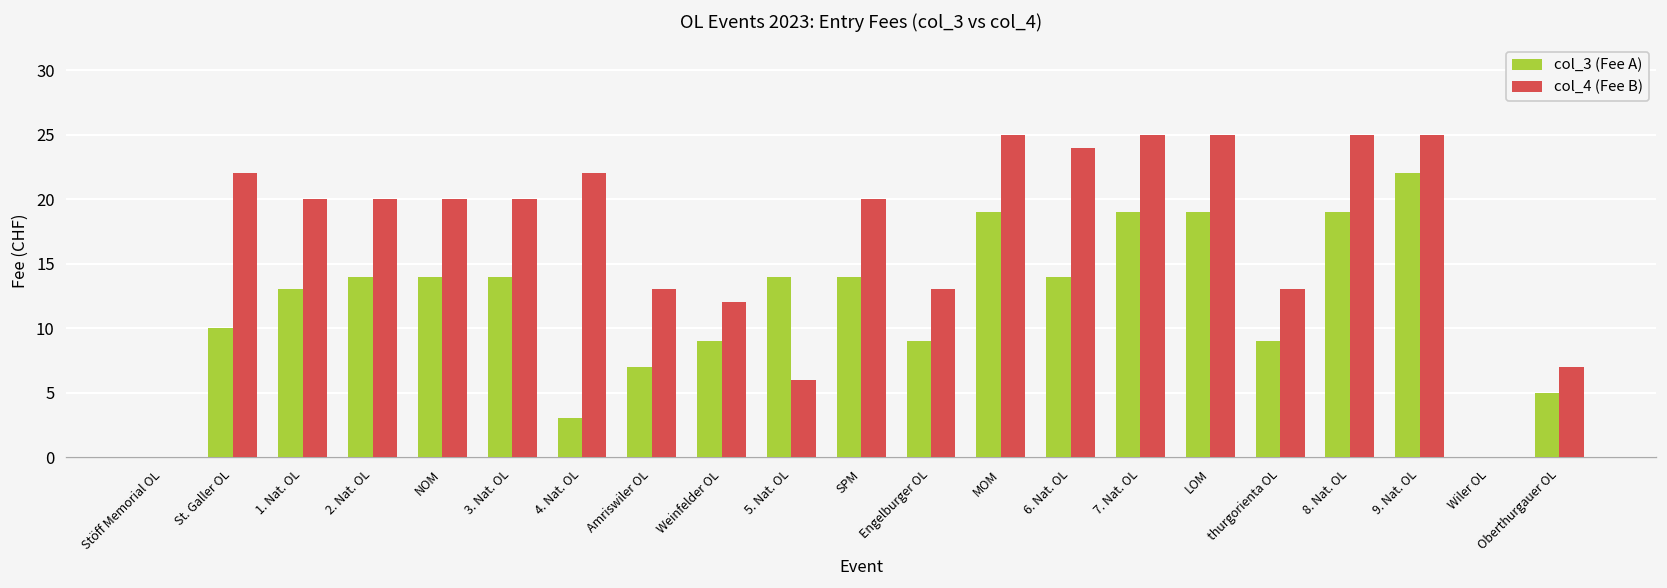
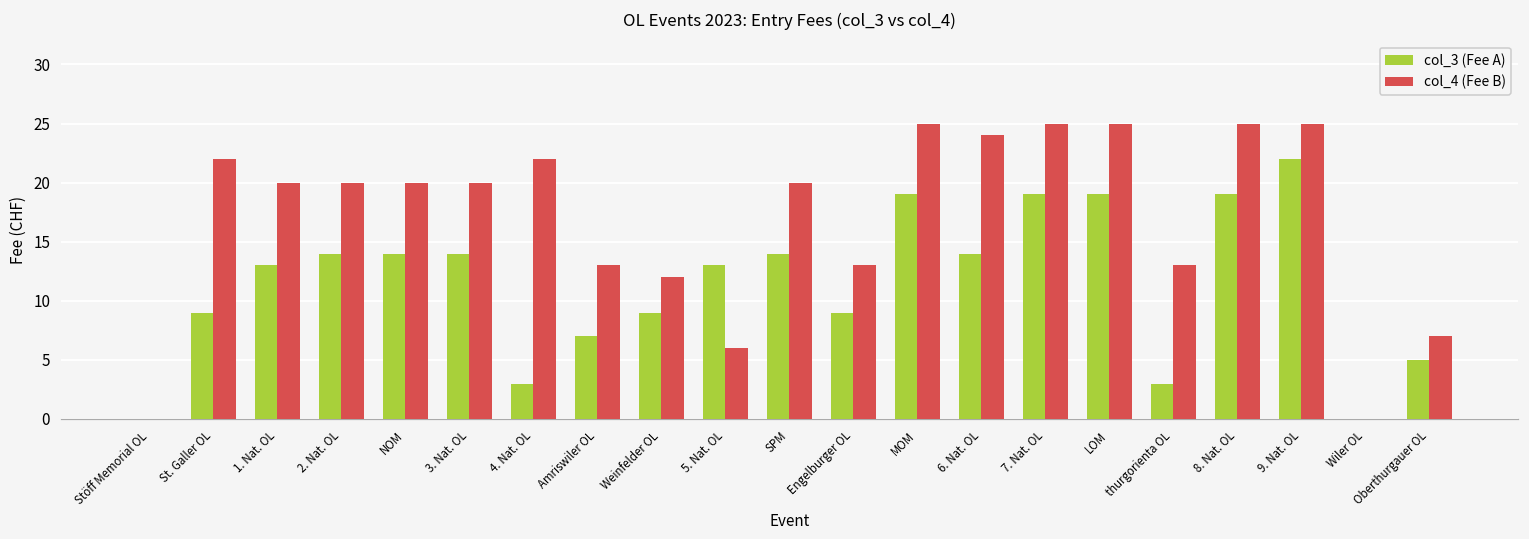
  {
    "col_3 (Fee A)": {
      "Stöff Memorial OL": 0,
-     "St. Galler OL": 10,
+     "St. Galler OL": 9,
      "1. Nat. OL": 13,
      "2. Nat. OL": 14,
      "NOM": 14,
      "3. Nat. OL": 14,
      "4. Nat. OL": 3,
      "Amriswiler OL": 7,
      "Weinfelder OL": 9,
-     "5. Nat. OL": 14,
+     "5. Nat. OL": 13,
      "SPM": 14,
      "Engelburger OL": 9,
      "MOM": 19,
      "6. Nat. OL": 14,
      "7. Nat. OL": 19,
      "LOM": 19,
-     "thurgorienta OL": 9,
+     "thurgorienta OL": 3,
      "8. Nat. OL": 19,
      "9. Nat. OL": 22,
      "Wiler OL": 0,
      "Oberthurgauer OL": 5
    },
    "col_4 (Fee B)": {
      "Stöff Memorial OL": 0,
      "St. Galler OL": 22,
      "1. Nat. OL": 20,
      "2. Nat. OL": 20,
      "NOM": 20,
      "3. Nat. OL": 20,
      "4. Nat. OL": 22,
      "Amriswiler OL": 13,
      "Weinfelder OL": 12,
      "5. Nat. OL": 6,
      "SPM": 20,
      "Engelburger OL": 13,
      "MOM": 25,
      "6. Nat. OL": 24,
      "7. Nat. OL": 25,
      "LOM": 25,
      "thurgorienta OL": 13,
      "8. Nat. OL": 25,
      "9. Nat. OL": 25,
      "Wiler OL": 0,
      "Oberthurgauer OL": 7
    }
  }
